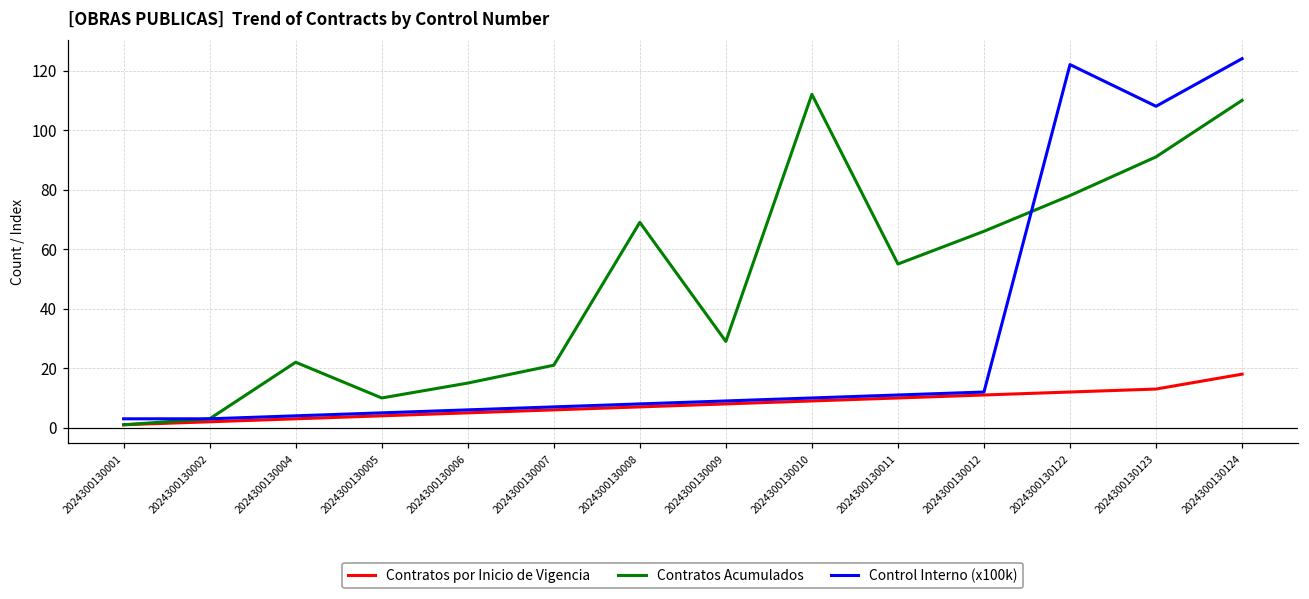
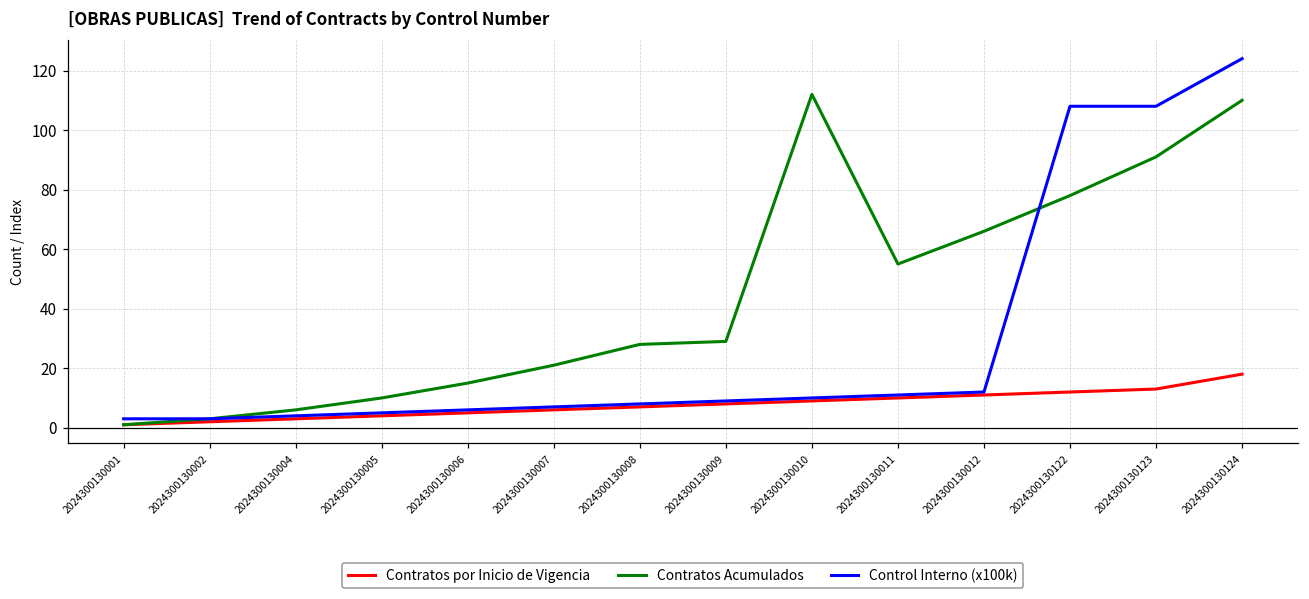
  {
    "Contratos por Inicio de Vigencia": {
      "2024300130002": 2,
      "2024300130004": 3,
      "2024300130005": 4,
      "2024300130006": 5,
      "2024300130007": 6,
      "2024300130008": 7,
      "2024300130009": 8,
      "2024300130010": 9,
      "2024300130011": 10,
      "2024300130012": 11,
      "2024300130122": 12,
      "2024300130123": 13,
      "2024300130124": 18
    },
    "Contratos Acumulados": {
-     "2024300130004": 22,
+     "2024300130004": 6,
      "2024300130005": 10,
      "2024300130006": 15,
      "2024300130007": 21,
-     "2024300130008": 69,
+     "2024300130008": 28,
      "2024300130009": 29,
      "2024300130010": 112,
      "2024300130011": 55,
      "2024300130012": 66,
      "2024300130122": 78,
      "2024300130123": 91,
      "2024300130124": 110
    },
    "Control Interno (x100k)": {
      "2024300130001": 3,
      "2024300130004": 4,
      "2024300130005": 5,
      "2024300130006": 6,
      "2024300130007": 7,
      "2024300130008": 8,
      "2024300130009": 9,
      "2024300130010": 10,
      "2024300130011": 11,
      "2024300130012": 12,
-     "2024300130122": 122,
+     "2024300130122": 108,
      "2024300130123": 108,
      "2024300130124": 124
    }
  }
